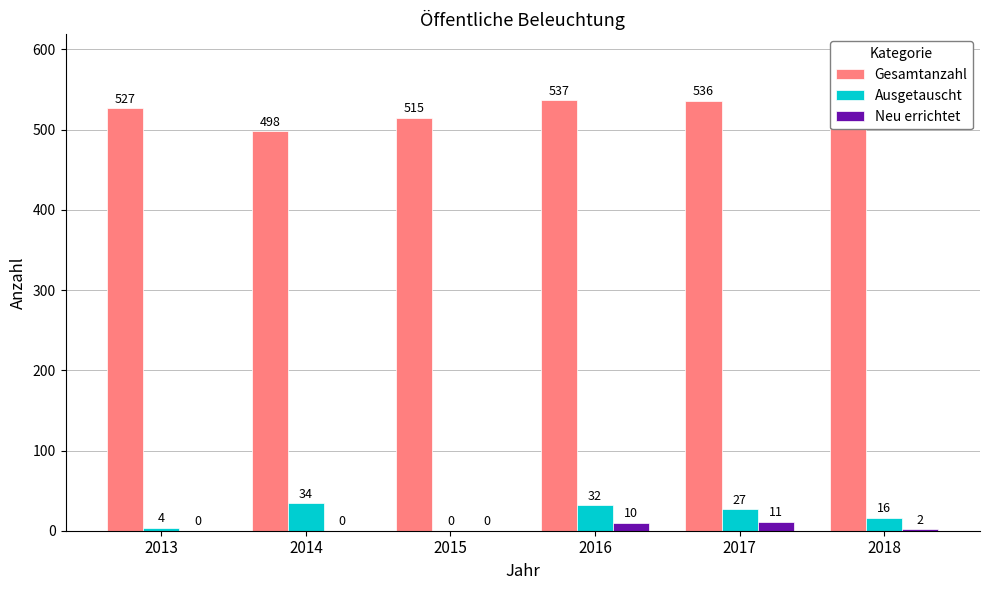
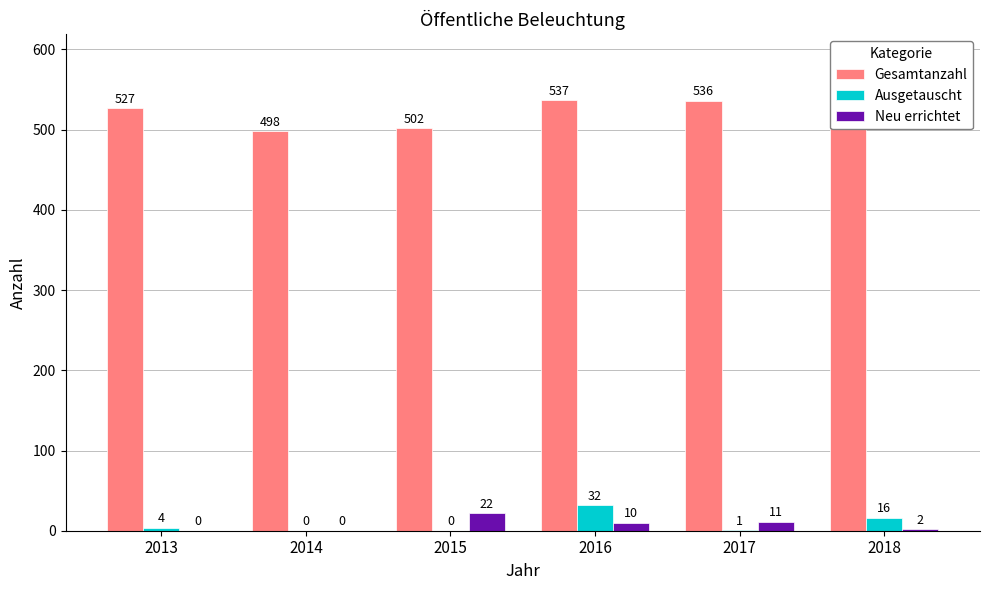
  {
    "Gesamtanzahl": {
      "2013": 527,
      "2014": 498,
-     "2015": 515,
+     "2015": 502,
      "2016": 537,
      "2017": 536
    },
    "Ausgetauscht": {
      "2013": 4,
-     "2014": 34,
+     "2014": 0,
      "2015": 0,
      "2016": 32,
-     "2017": 27,
+     "2017": 1,
      "2018": 16
    },
    "Neu errichtet": {
      "2013": 0,
      "2014": 0,
-     "2015": 0,
+     "2015": 22,
      "2016": 10,
      "2017": 11,
      "2018": 2
    }
  }
